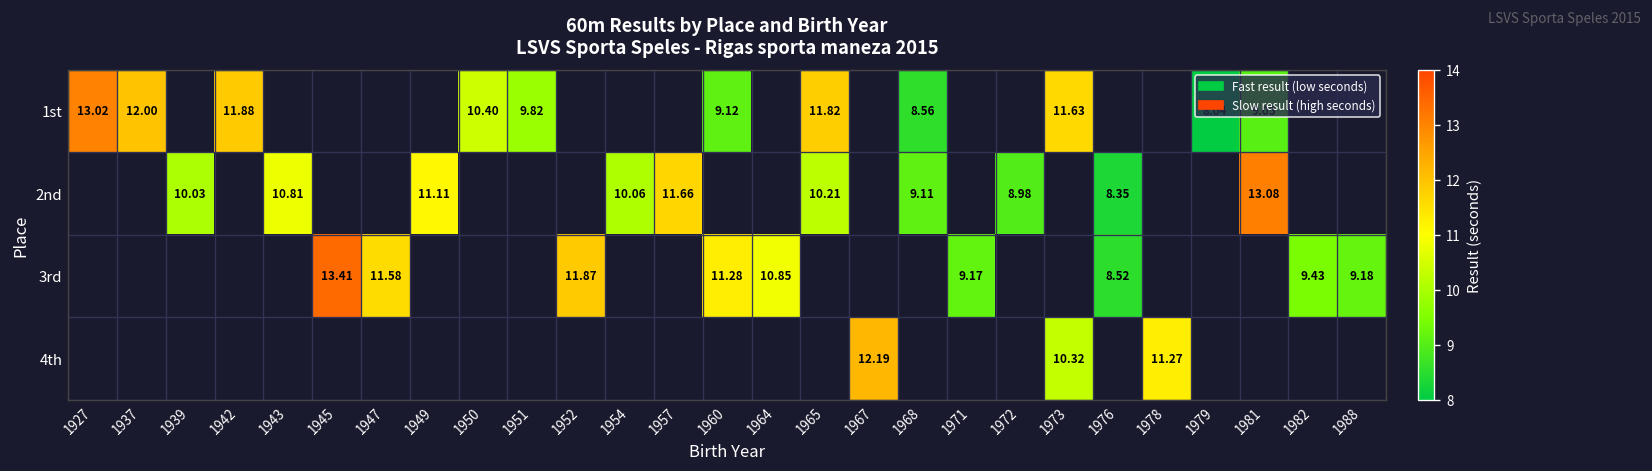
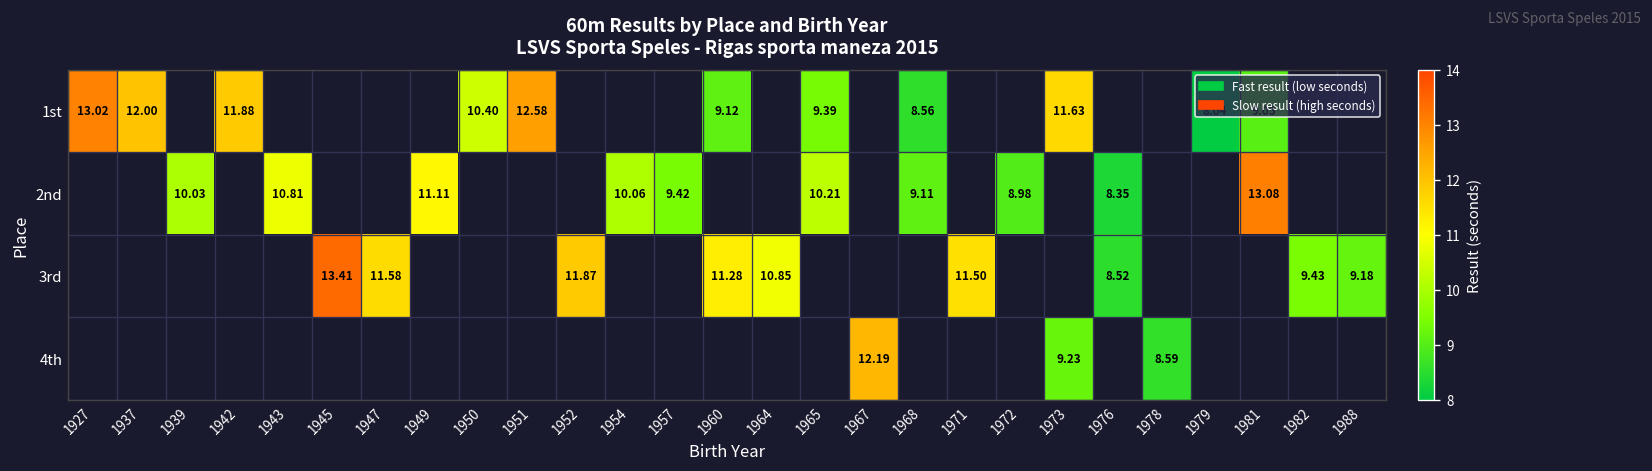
  {
    "1st": {
      "1927": 13.02,
      "1937": 12.00,
      "1942": 11.88,
      "1950": 10.40,
-     "1951": 9.82,
+     "1951": 12.58,
      "1960": 9.12,
-     "1965": 11.82,
+     "1965": 9.39,
      "1968": 8.56,
      "1973": 11.63
    },
    "2nd": {
      "1939": 10.03,
      "1943": 10.81,
      "1949": 11.11,
      "1954": 10.06,
-     "1957": 11.66,
+     "1957": 9.42,
      "1965": 10.21,
      "1968": 9.11,
      "1972": 8.98,
      "1976": 8.35,
      "1981": 13.08
    },
    "3rd": {
      "1945": 13.41,
      "1947": 11.58,
      "1952": 11.87,
      "1960": 11.28,
      "1964": 10.85,
-     "1971": 9.17,
+     "1971": 11.50,
      "1976": 8.52,
      "1982": 9.43,
      "1988": 9.18
    },
    "4th": {
      "1967": 12.19,
-     "1973": 10.32,
-     "1978": 11.27
+     "1973": 9.23,
+     "1978": 8.59
    }
  }
